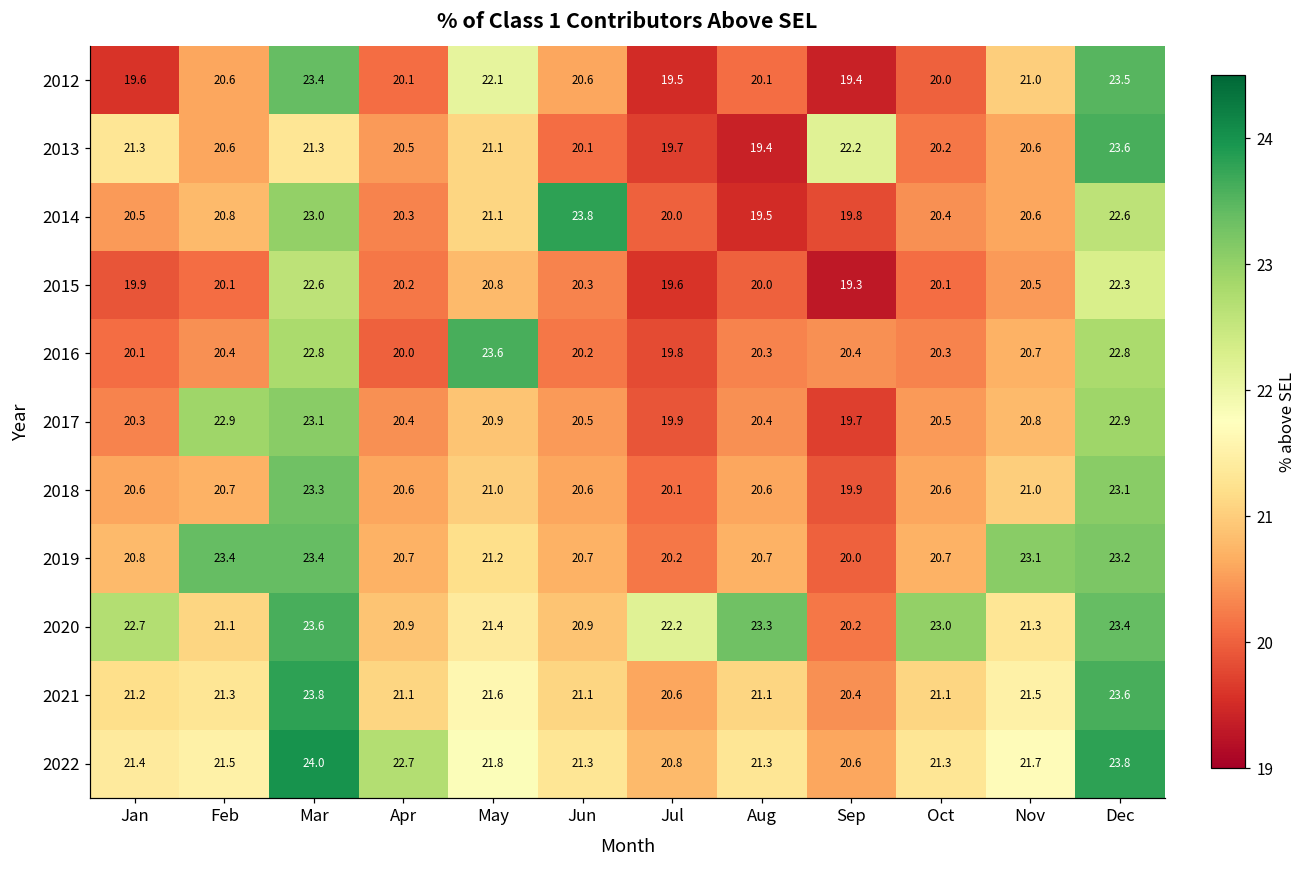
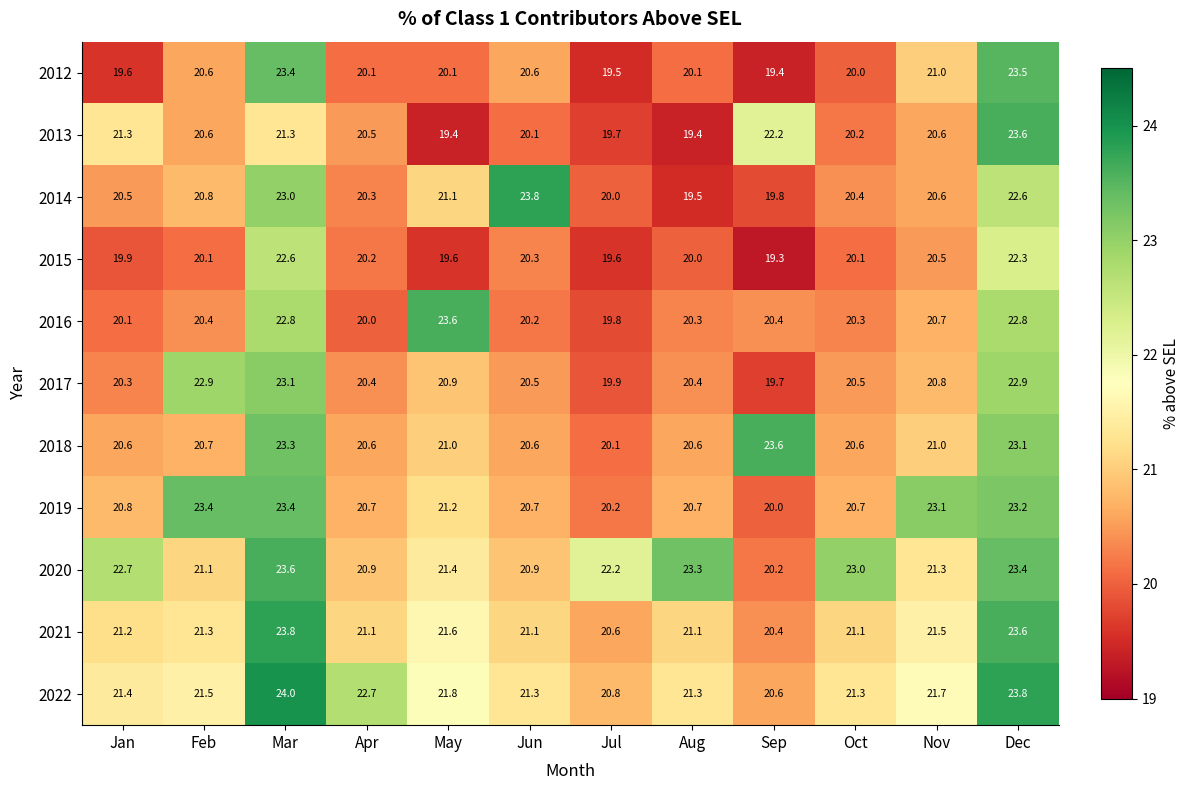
  {
    "2012": {
      "Jan": 19.6,
      "Feb": 20.6,
      "Mar": 23.4,
      "Apr": 20.1,
-     "May": 22.1,
+     "May": 20.1,
      "Jun": 20.6,
      "Jul": 19.5,
      "Aug": 20.1,
      "Sep": 19.4,
      "Oct": 20.0,
      "Nov": 21.0,
      "Dec": 23.5
    },
    "2013": {
      "Jan": 21.3,
      "Feb": 20.6,
      "Mar": 21.3,
      "Apr": 20.5,
-     "May": 21.1,
+     "May": 19.4,
      "Jun": 20.1,
      "Jul": 19.7,
      "Aug": 19.4,
      "Sep": 22.2,
      "Oct": 20.2,
      "Nov": 20.6,
      "Dec": 23.6
    },
    "2014": {
      "Jan": 20.5,
      "Feb": 20.8,
      "Mar": 23.0,
      "Apr": 20.3,
      "May": 21.1,
      "Jun": 23.8,
      "Jul": 20.0,
      "Aug": 19.5,
      "Sep": 19.8,
      "Oct": 20.4,
      "Nov": 20.6,
      "Dec": 22.6
    },
    "2015": {
      "Jan": 19.9,
      "Feb": 20.1,
      "Mar": 22.6,
      "Apr": 20.2,
-     "May": 20.8,
+     "May": 19.6,
      "Jun": 20.3,
      "Jul": 19.6,
      "Aug": 20.0,
      "Sep": 19.3,
      "Oct": 20.1,
      "Nov": 20.5,
      "Dec": 22.3
    },
    "2016": {
      "Jan": 20.1,
      "Feb": 20.4,
      "Mar": 22.8,
      "Apr": 20.0,
      "May": 23.6,
      "Jun": 20.2,
      "Jul": 19.8,
      "Aug": 20.3,
      "Sep": 20.4,
      "Oct": 20.3,
      "Nov": 20.7,
      "Dec": 22.8
    },
    "2017": {
      "Jan": 20.3,
      "Feb": 22.9,
      "Mar": 23.1,
      "Apr": 20.4,
      "May": 20.9,
      "Jun": 20.5,
      "Jul": 19.9,
      "Aug": 20.4,
      "Sep": 19.7,
      "Oct": 20.5,
      "Nov": 20.8,
      "Dec": 22.9
    },
    "2018": {
      "Jan": 20.6,
      "Feb": 20.7,
      "Mar": 23.3,
      "Apr": 20.6,
      "May": 21.0,
      "Jun": 20.6,
      "Jul": 20.1,
      "Aug": 20.6,
-     "Sep": 19.9,
+     "Sep": 23.6,
      "Oct": 20.6,
      "Nov": 21.0,
      "Dec": 23.1
    },
    "2019": {
      "Jan": 20.8,
      "Feb": 23.4,
      "Mar": 23.4,
      "Apr": 20.7,
      "May": 21.2,
      "Jun": 20.7,
      "Jul": 20.2,
      "Aug": 20.7,
      "Sep": 20.0,
      "Oct": 20.7,
      "Nov": 23.1,
      "Dec": 23.2
    },
    "2020": {
      "Jan": 22.7,
      "Feb": 21.1,
      "Mar": 23.6,
      "Apr": 20.9,
      "May": 21.4,
      "Jun": 20.9,
      "Jul": 22.2,
      "Aug": 23.3,
      "Sep": 20.2,
      "Oct": 23.0,
      "Nov": 21.3,
      "Dec": 23.4
    },
    "2021": {
      "Jan": 21.2,
      "Feb": 21.3,
      "Mar": 23.8,
      "Apr": 21.1,
      "May": 21.6,
      "Jun": 21.1,
      "Jul": 20.6,
      "Aug": 21.1,
      "Sep": 20.4,
      "Oct": 21.1,
      "Nov": 21.5,
      "Dec": 23.6
    },
    "2022": {
      "Jan": 21.4,
      "Feb": 21.5,
      "Mar": 24.0,
      "Apr": 22.7,
      "May": 21.8,
      "Jun": 21.3,
      "Jul": 20.8,
      "Aug": 21.3,
      "Sep": 20.6,
      "Oct": 21.3,
      "Nov": 21.7,
      "Dec": 23.8
    }
  }
